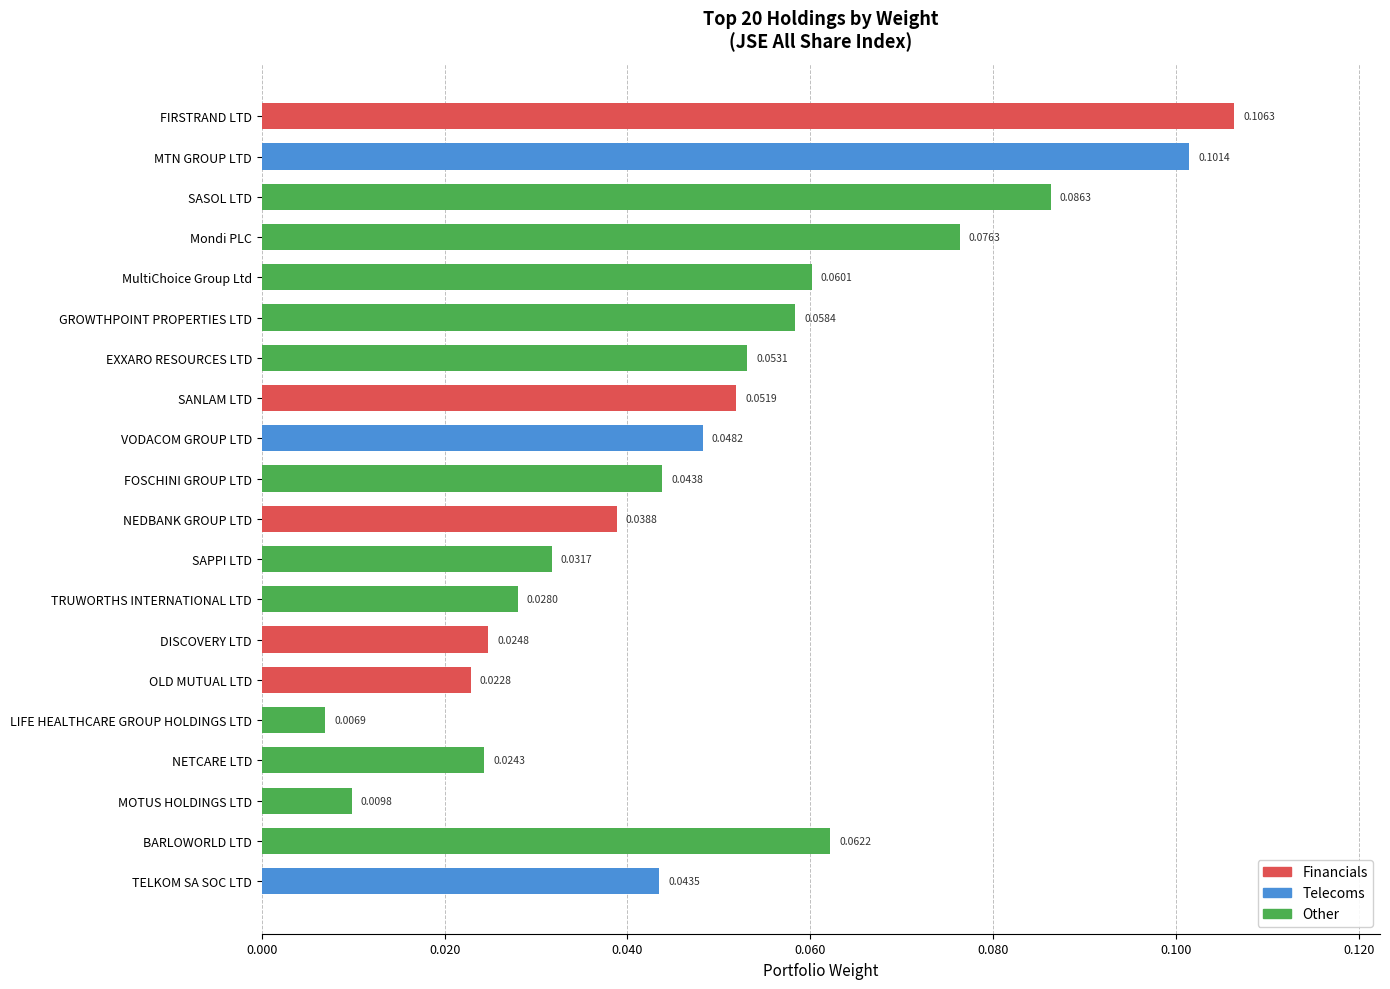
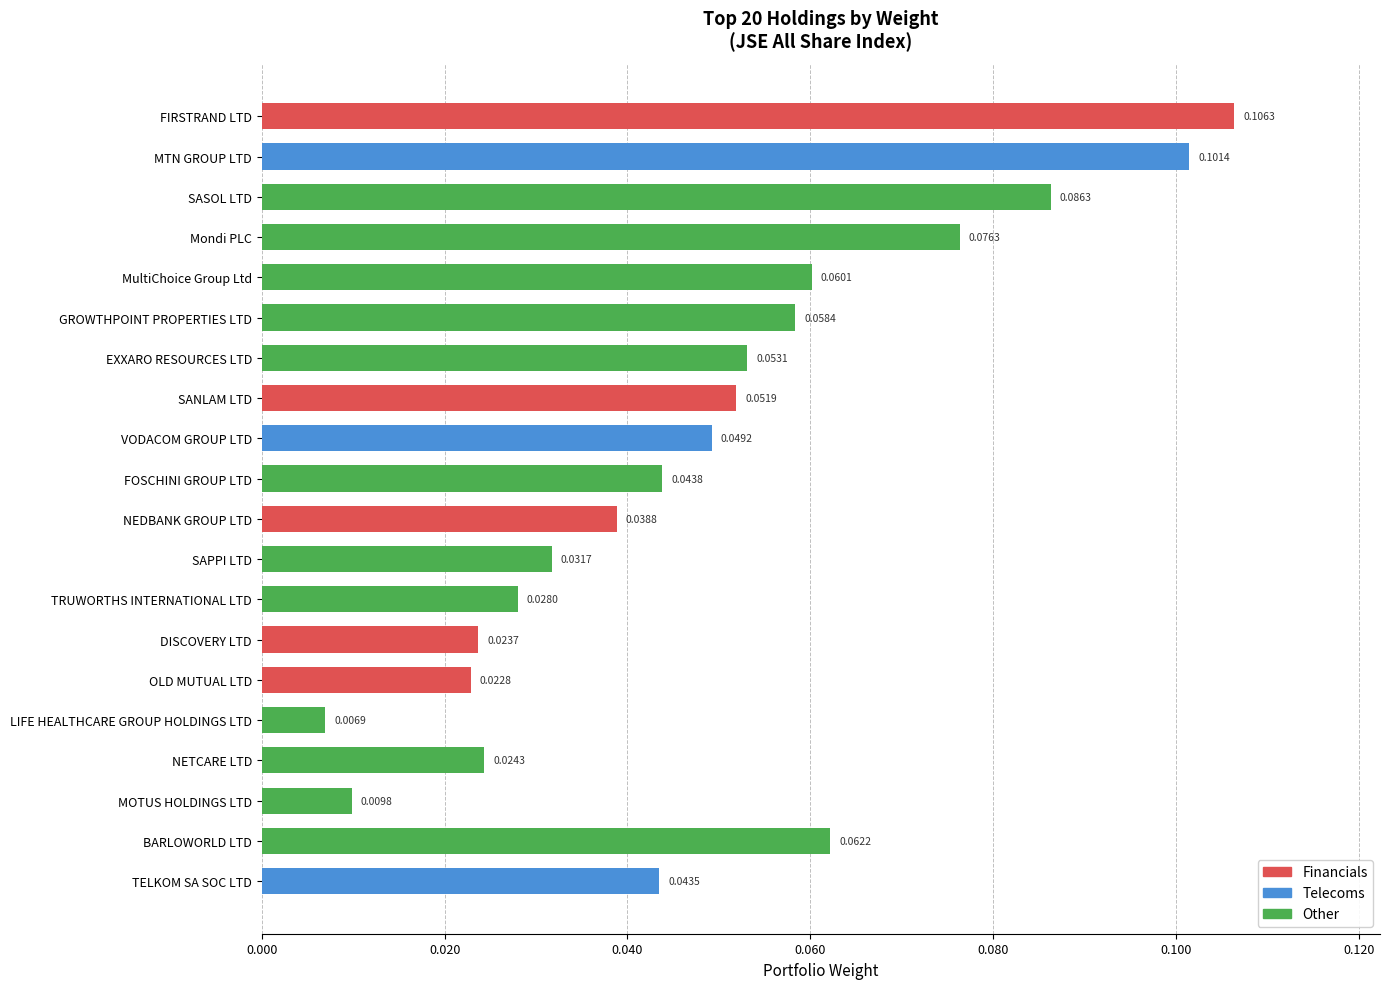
  {
    "FIRSTRAND LTD": 0.1063,
    "MTN GROUP LTD": 0.1014,
    "SASOL LTD": 0.0863,
    "Mondi PLC": 0.0763,
    "MultiChoice Group Ltd": 0.0601,
    "GROWTHPOINT PROPERTIES LTD": 0.0584,
    "EXXARO RESOURCES LTD": 0.0531,
    "SANLAM LTD": 0.0519,
-   "VODACOM GROUP LTD": 0.0482,
+   "VODACOM GROUP LTD": 0.0492,
    "FOSCHINI GROUP LTD": 0.0438,
    "NEDBANK GROUP LTD": 0.0388,
    "SAPPI LTD": 0.0317,
    "TRUWORTHS INTERNATIONAL LTD": 0.0280,
-   "DISCOVERY LTD": 0.0248,
+   "DISCOVERY LTD": 0.0237,
    "OLD MUTUAL LTD": 0.0228,
    "LIFE HEALTHCARE GROUP HOLDINGS LTD": 0.0069,
    "NETCARE LTD": 0.0243,
    "MOTUS HOLDINGS LTD": 0.0098,
    "BARLOWORLD LTD": 0.0622,
    "TELKOM SA SOC LTD": 0.0435
  }
